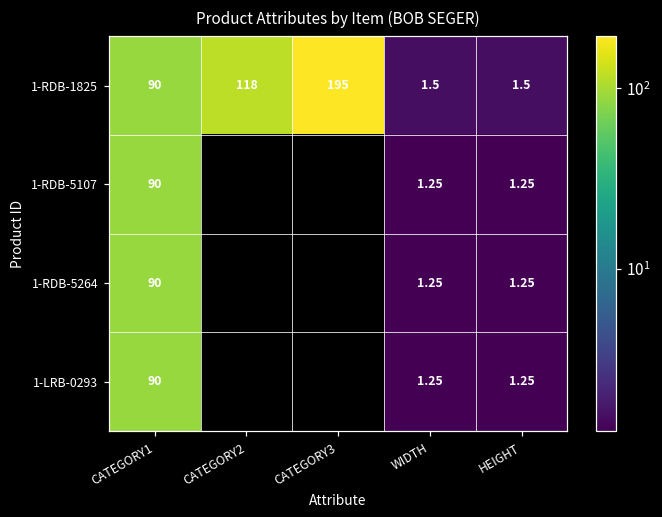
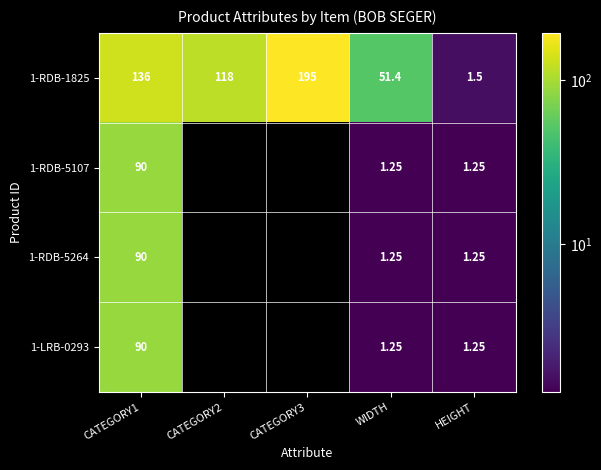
  {
    "1-RDB-1825": {
-     "CATEGORY1": 90,
+     "CATEGORY1": 136,
      "CATEGORY2": 118,
      "CATEGORY3": 195,
-     "WIDTH": 1.5,
+     "WIDTH": 51.4,
      "HEIGHT": 1.5
    },
    "1-RDB-5107": {
      "CATEGORY1": 90,
      "WIDTH": 1.25,
      "HEIGHT": 1.25
    },
    "1-RDB-5264": {
      "CATEGORY1": 90,
      "WIDTH": 1.25,
      "HEIGHT": 1.25
    },
    "1-LRB-0293": {
      "CATEGORY1": 90,
      "WIDTH": 1.25,
      "HEIGHT": 1.25
    }
  }
